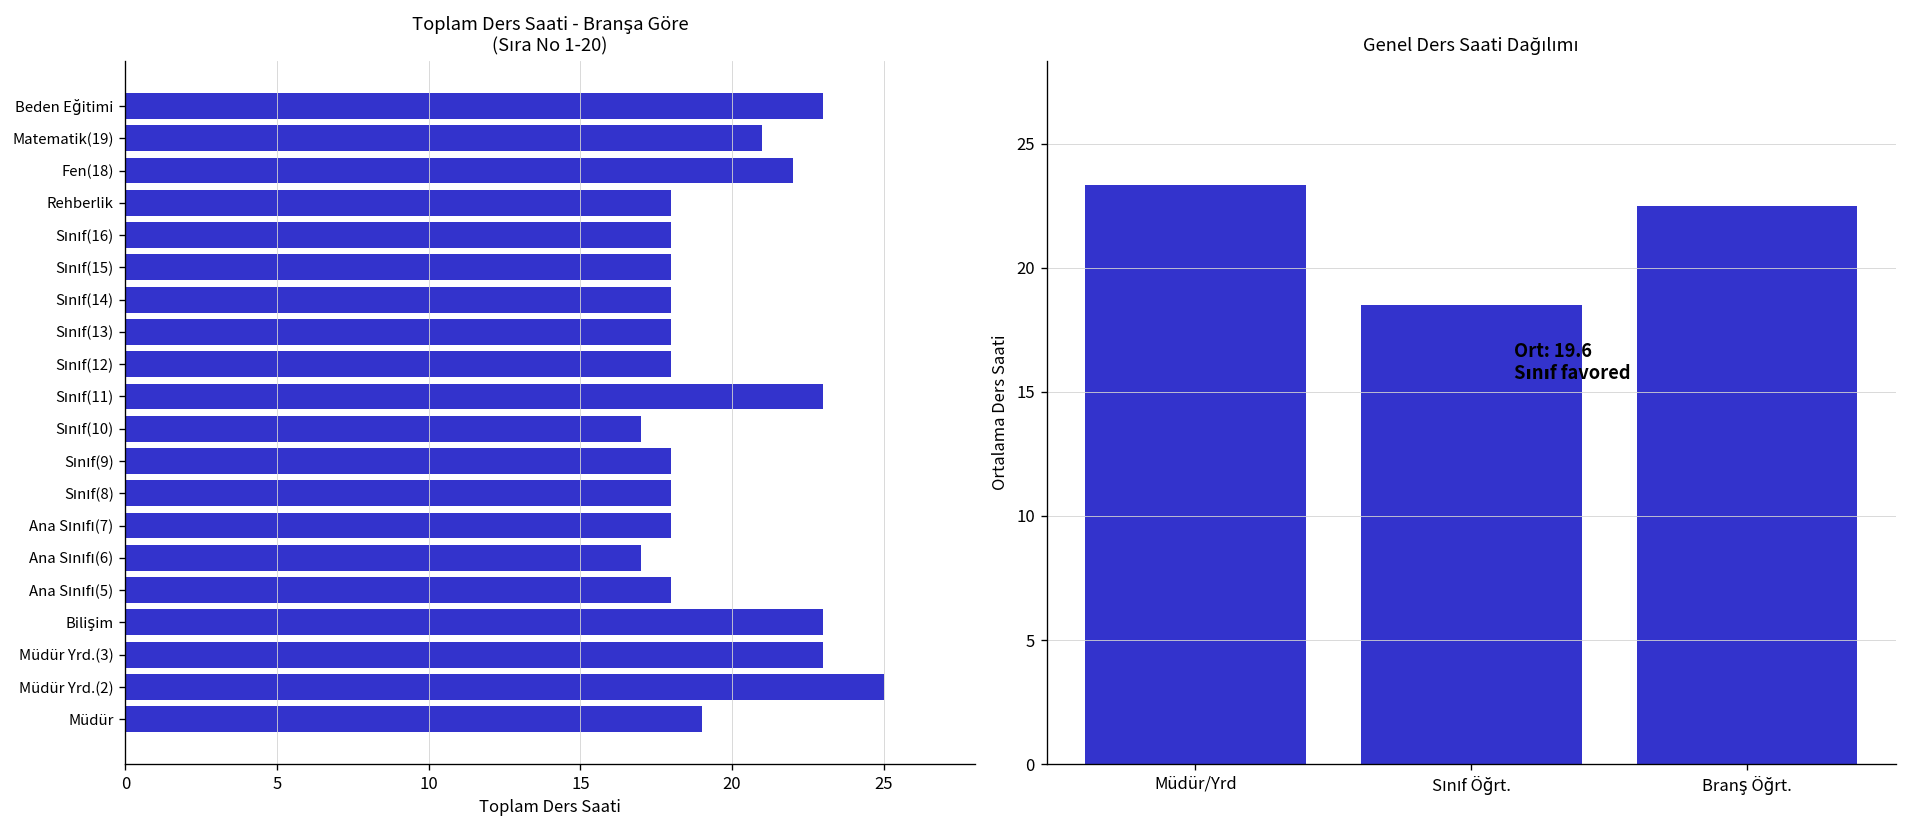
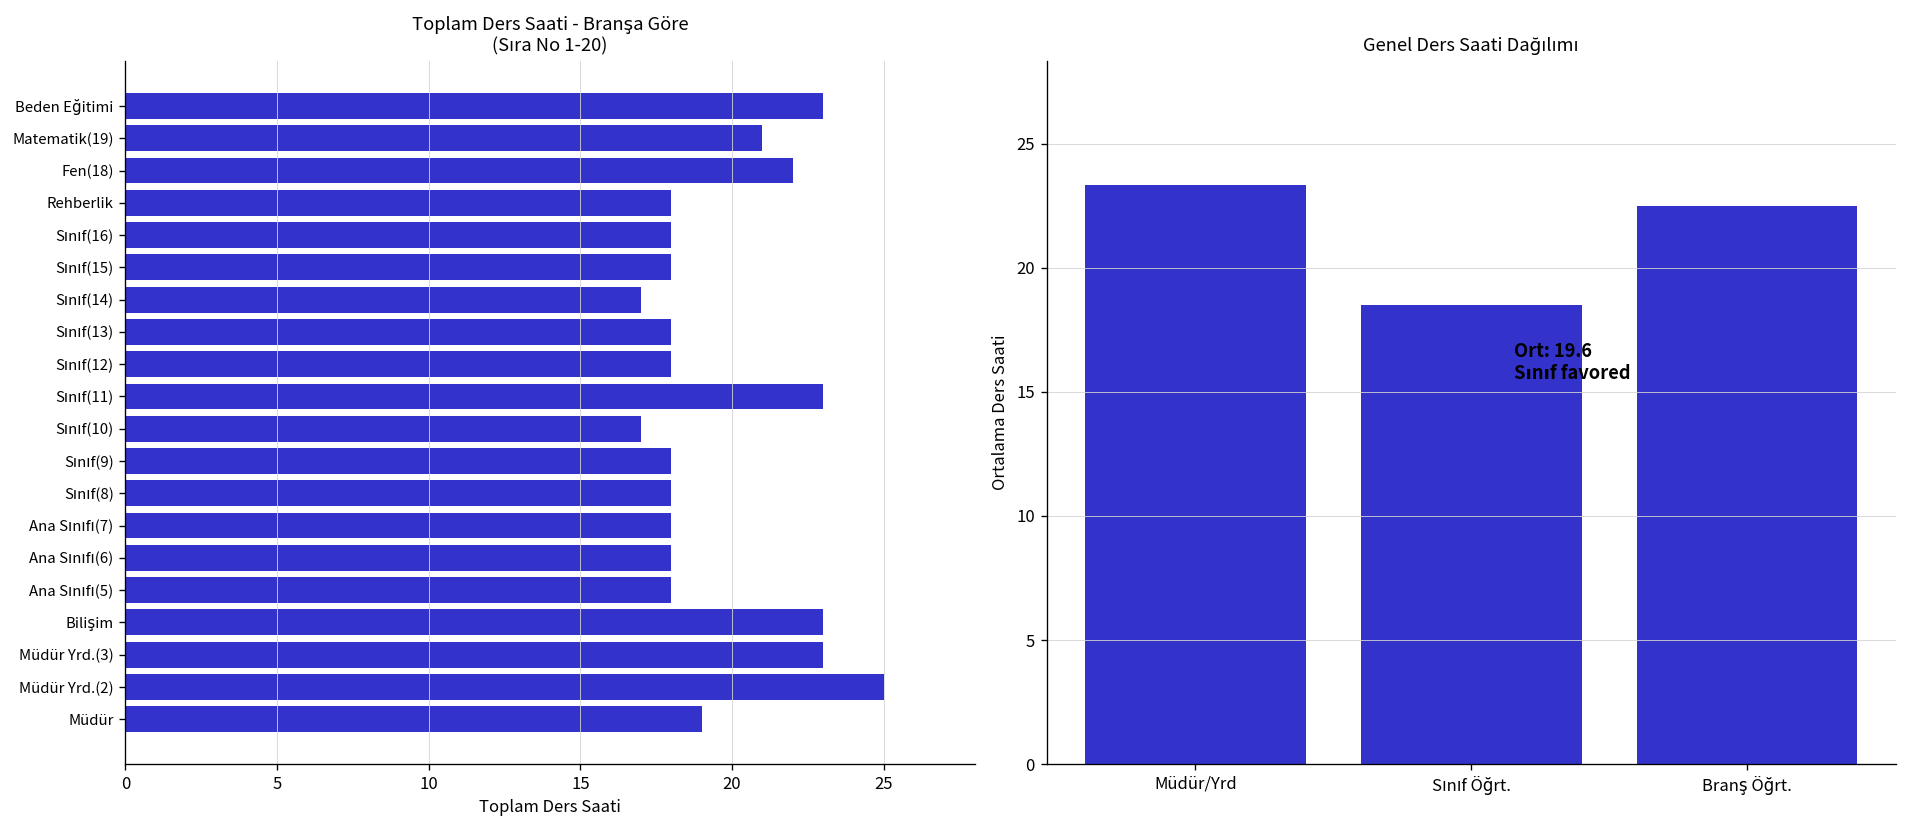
  {
    "Toplam Ders Saati - Branşa Göre (Sıra No 1-20)": {
      "Beden Eğitimi": 23,
      "Matematik(19)": 21,
      "Fen(18)": 22,
      "Rehberlik": 18,
      "Sınıf(16)": 18,
      "Sınıf(15)": 18,
-     "Sınıf(14)": 18,
+     "Sınıf(14)": 17,
      "Sınıf(13)": 18,
      "Sınıf(12)": 18,
      "Sınıf(11)": 23,
      "Sınıf(10)": 17,
      "Sınıf(9)": 18,
      "Sınıf(8)": 18,
      "Ana Sınıfı(7)": 18,
-     "Ana Sınıfı(6)": 17,
+     "Ana Sınıfı(6)": 18,
      "Ana Sınıfı(5)": 18,
      "Bilişim": 23,
      "Müdür Yrd.(3)": 23,
      "Müdür Yrd.(2)": 25,
      "Müdür": 19
    },
    "Genel Ders Saati Dağılımı": {
      "Müdür/Yrd": 23.3,
      "Branş Öğrt.": 22.5
    }
  }
